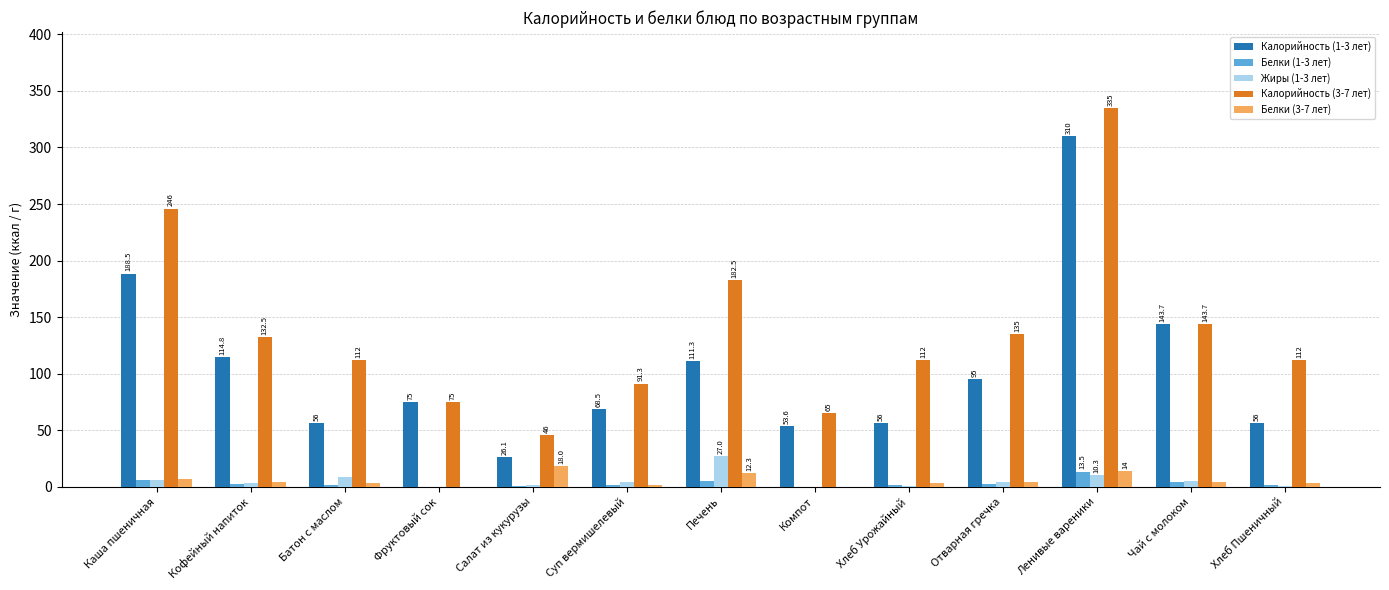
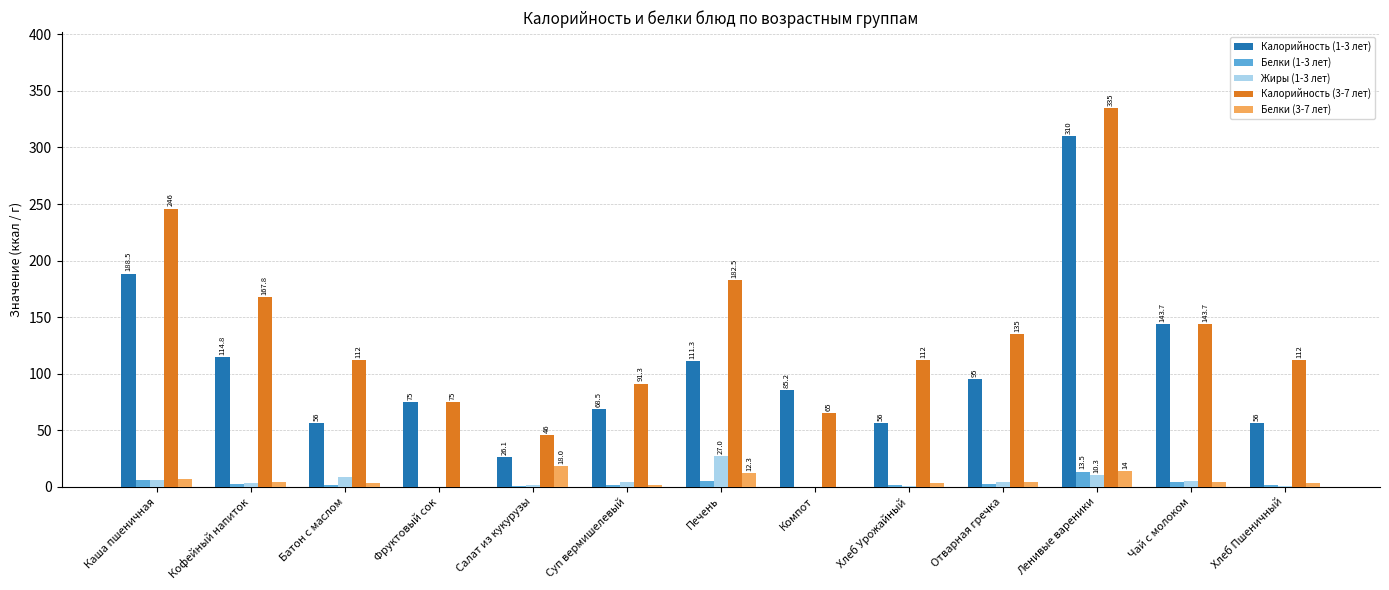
  {
    "Калорийность (1-3 лет)": {
      "Каша пшеничная": 188.5,
      "Кофейный напиток": 114.8,
      "Батон с маслом": 56,
      "Фруктовый сок": 75,
      "Салат из кукурузы": 26.1,
      "Суп вермишелевый": 68.5,
      "Печень": 111.3,
-     "Компот": 53.6,
+     "Компот": 85.2,
      "Хлеб Урожайный": 56,
      "Отварная гречка": 95,
      "Ленивые вареники": 310,
      "Чай с молоком": 143.7,
      "Хлеб Пшеничный": 56
    },
    "Белки (1-3 лет)": {
      "Ленивые вареники": 13.5
    },
    "Жиры (1-3 лет)": {
      "Печень": 27.0,
      "Ленивые вареники": 10.3
    },
    "Калорийность (3-7 лет)": {
      "Каша пшеничная": 246,
-     "Кофейный напиток": 132.5,
+     "Кофейный напиток": 167.8,
      "Батон с маслом": 112,
      "Фруктовый сок": 75,
      "Салат из кукурузы": 46,
      "Суп вермишелевый": 91.3,
      "Печень": 182.5,
      "Компот": 65,
      "Хлеб Урожайный": 112,
      "Отварная гречка": 135,
      "Ленивые вареники": 335,
      "Чай с молоком": 143.7,
      "Хлеб Пшеничный": 112
    },
    "Белки (3-7 лет)": {
      "Салат из кукурузы": 18.0,
      "Печень": 12.3,
      "Ленивые вареники": 14
    }
  }
